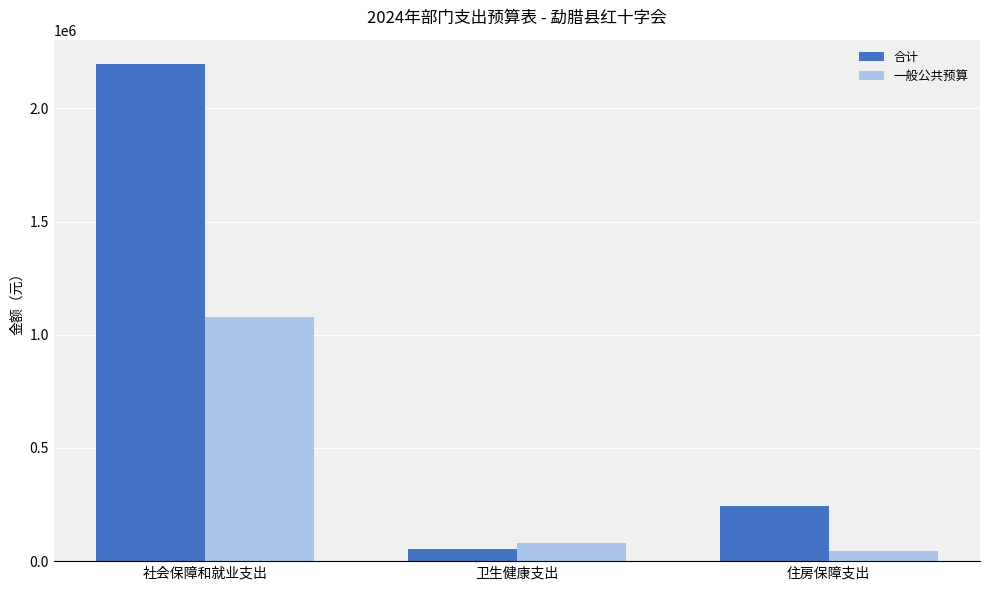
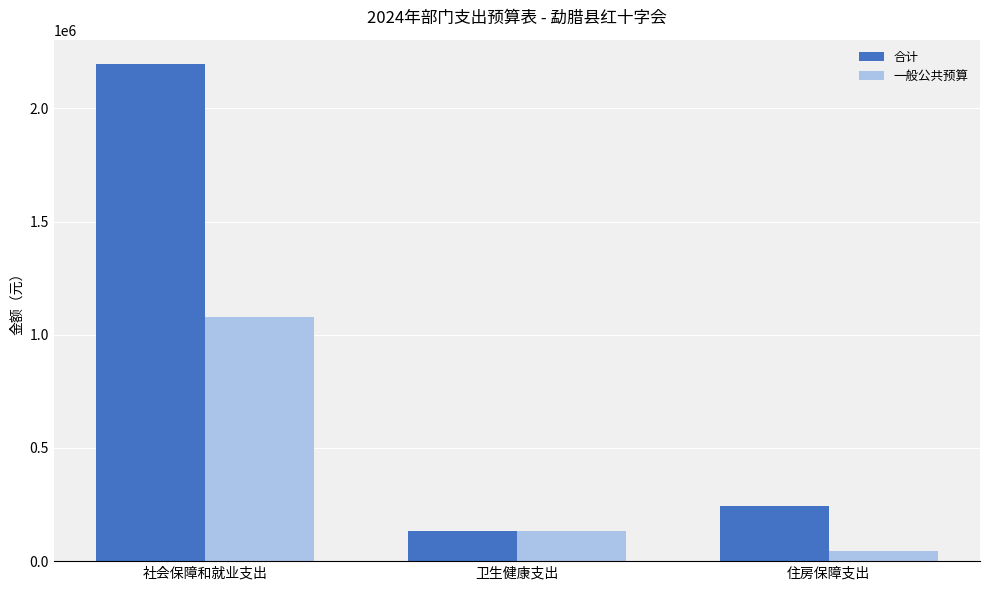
  {
    "合计": {
      "社会保障和就业支出": 2190000,
-     "卫生健康支出": 50000,
+     "卫生健康支出": 140000,
      "住房保障支出": 240000
    },
    "一般公共预算": {
      "社会保障和就业支出": 1080000,
-     "卫生健康支出": 80000,
+     "卫生健康支出": 140000,
      "住房保障支出": 50000
    }
  }
